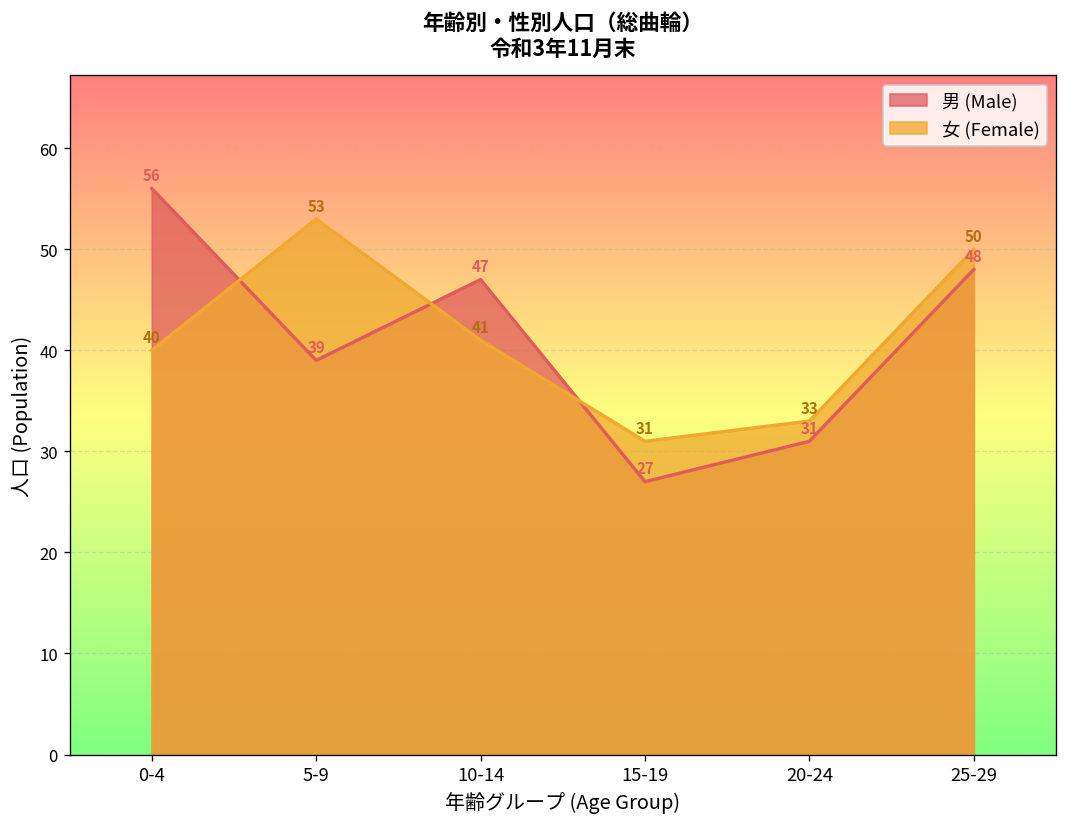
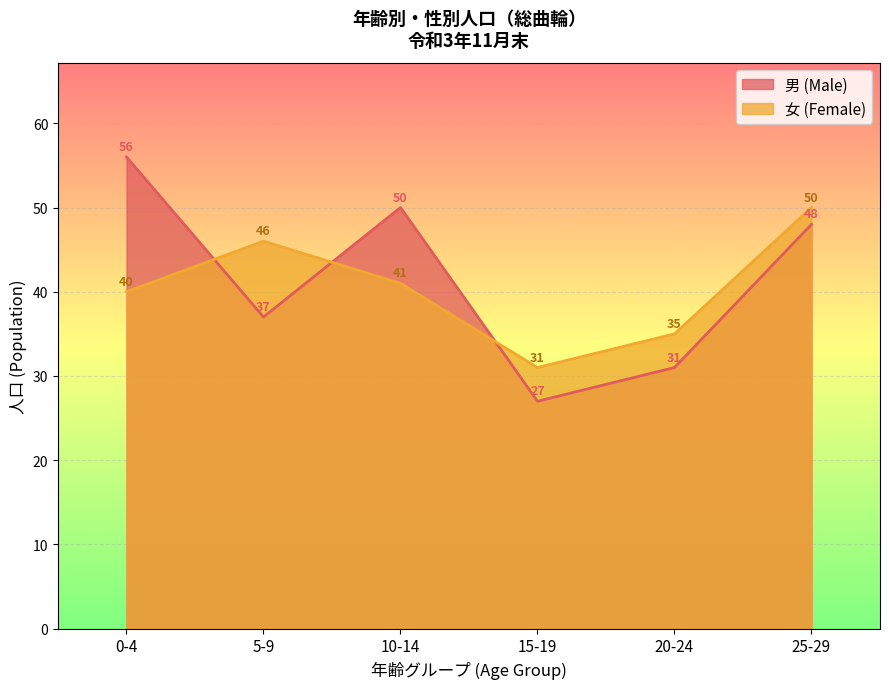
  {
    "男 (Male)": {
      "0-4": 56,
-     "5-9": 39,
-     "10-14": 47,
+     "5-9": 37,
+     "10-14": 50,
      "15-19": 27,
      "20-24": 31
    },
    "女 (Female)": {
      "0-4": 40,
-     "5-9": 53,
+     "5-9": 46,
      "10-14": 41,
      "15-19": 31,
-     "20-24": 33,
+     "20-24": 35,
      "25-29": 50
    }
  }
